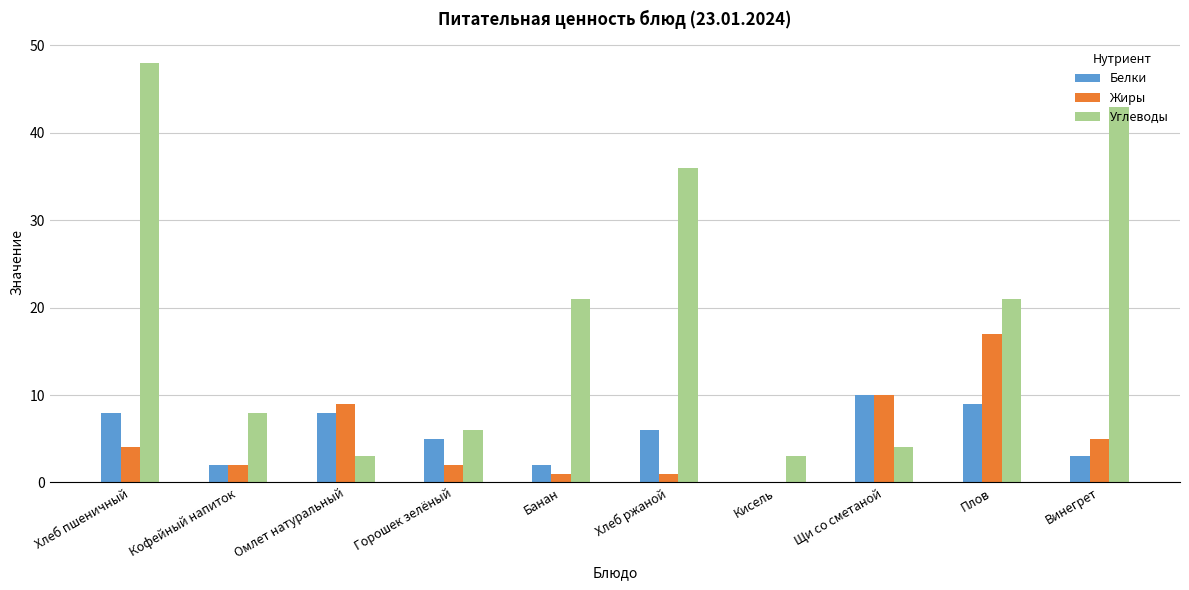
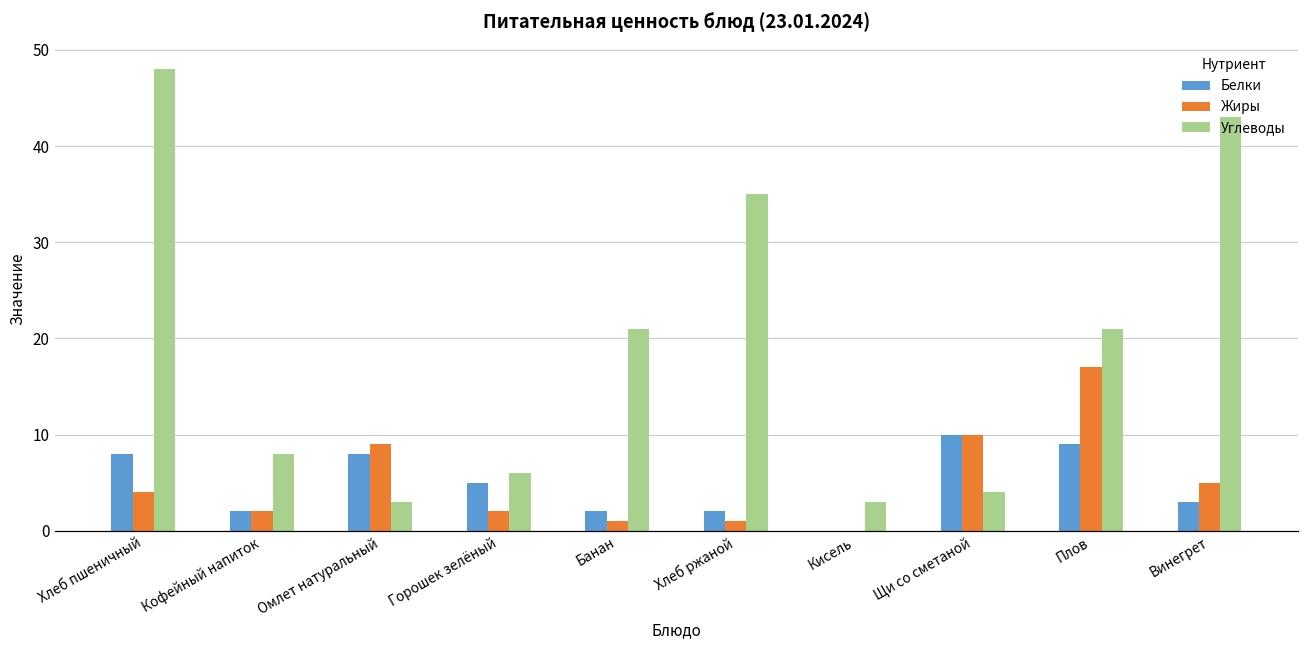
  {
    "Белки": {
      "Хлеб пшеничный": 8,
      "Кофейный напиток": 2,
      "Омлет натуральный": 8,
      "Горошек зелёный": 5,
      "Банан": 2,
-     "Хлеб ржаной": 6,
+     "Хлеб ржаной": 2,
      "Кисель": 0,
      "Щи со сметаной": 10,
      "Плов": 9,
      "Винегрет": 3
    },
    "Жиры": {
      "Хлеб пшеничный": 4,
      "Кофейный напиток": 2,
      "Омлет натуральный": 9,
      "Горошек зелёный": 2,
      "Банан": 1,
      "Хлеб ржаной": 1,
      "Кисель": 0,
      "Щи со сметаной": 10,
      "Плов": 17,
      "Винегрет": 5
    },
    "Углеводы": {
      "Хлеб пшеничный": 48,
      "Кофейный напиток": 8,
      "Омлет натуральный": 3,
      "Горошек зелёный": 6,
      "Банан": 21,
-     "Хлеб ржаной": 36,
+     "Хлеб ржаной": 35,
      "Кисель": 3,
      "Щи со сметаной": 4,
      "Плов": 21,
      "Винегрет": 43
    }
  }
